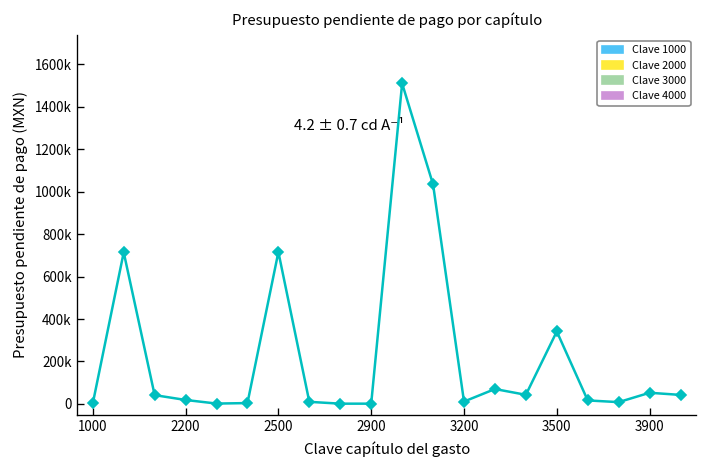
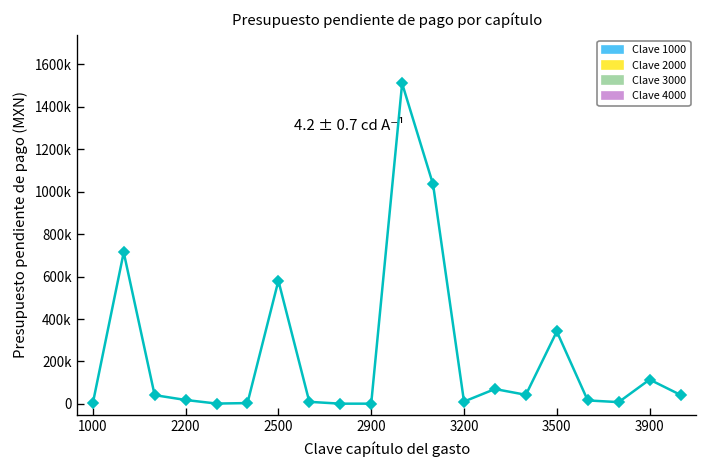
  {
    "1000": 0,
    "2200": 20000,
-   "2500": 720000,
+   "2500": 580000,
    "2900": 0,
    "3200": 10000,
    "3500": 340000,
-   "3900": 50000
+   "3900": 110000
  }
